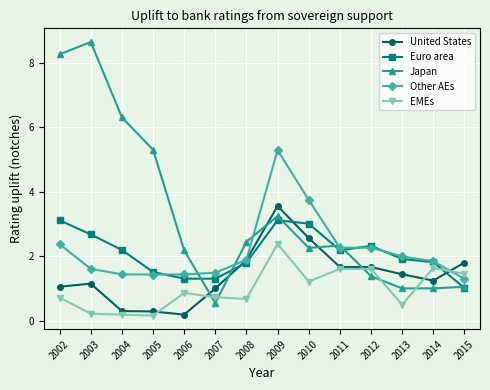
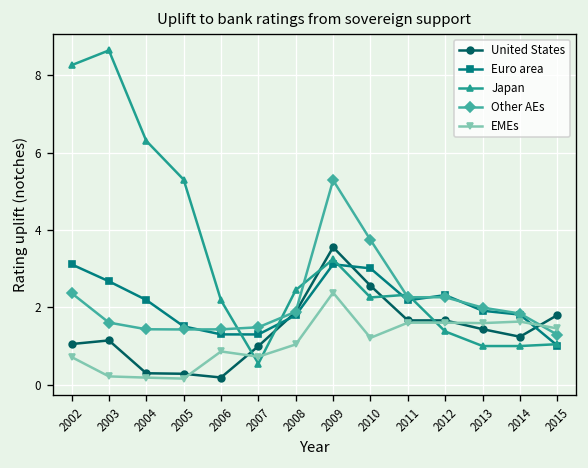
  {
    "EMEs": {
      "2002": 0.7,
      "2003": 0.2,
      "2004": 0.2,
      "2005": 0.2,
      "2006": 0.9,
      "2007": 0.7,
-     "2008": 0.7,
+     "2008": 1.0,
      "2009": 2.4,
      "2010": 1.2,
-     "2013": 0.5,
+     "2013": 1.6,
      "2014": 1.6,
      "2015": 1.5
    }
  }
